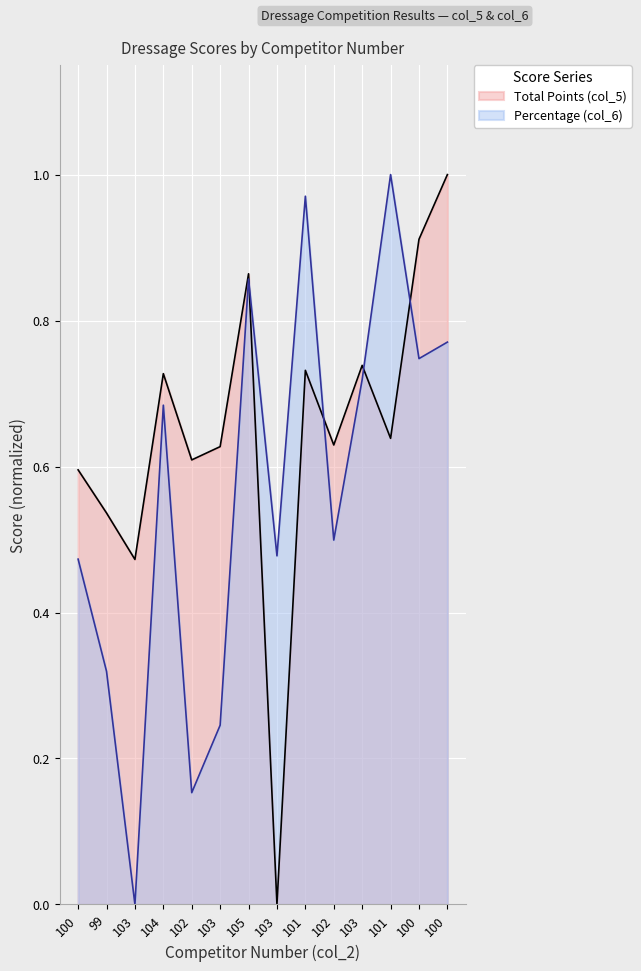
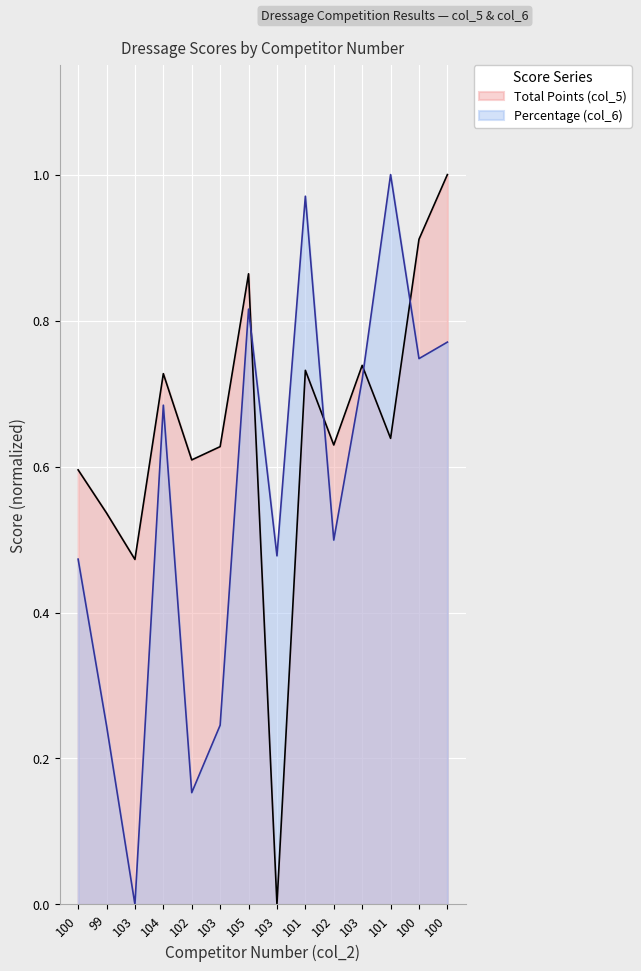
  {
    "Total Points (col_5)": {
      "99": 0.54,
      "104": 0.73,
      "105": 0.86
    },
    "Percentage (col_6)": {
-     "99": 0.32,
+     "99": 0.25,
      "104": 0.68,
-     "105": 0.86
+     "105": 0.82
    }
  }
